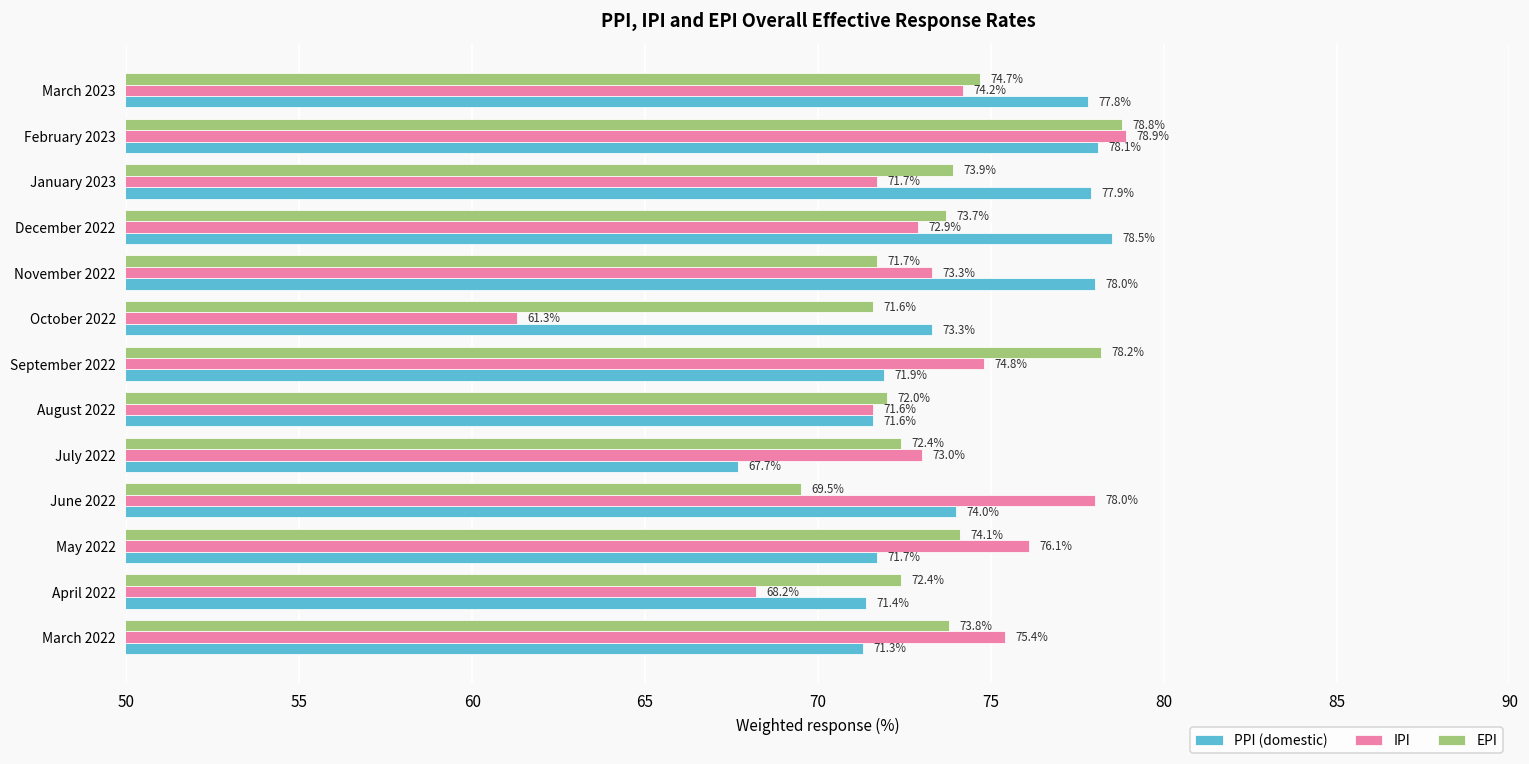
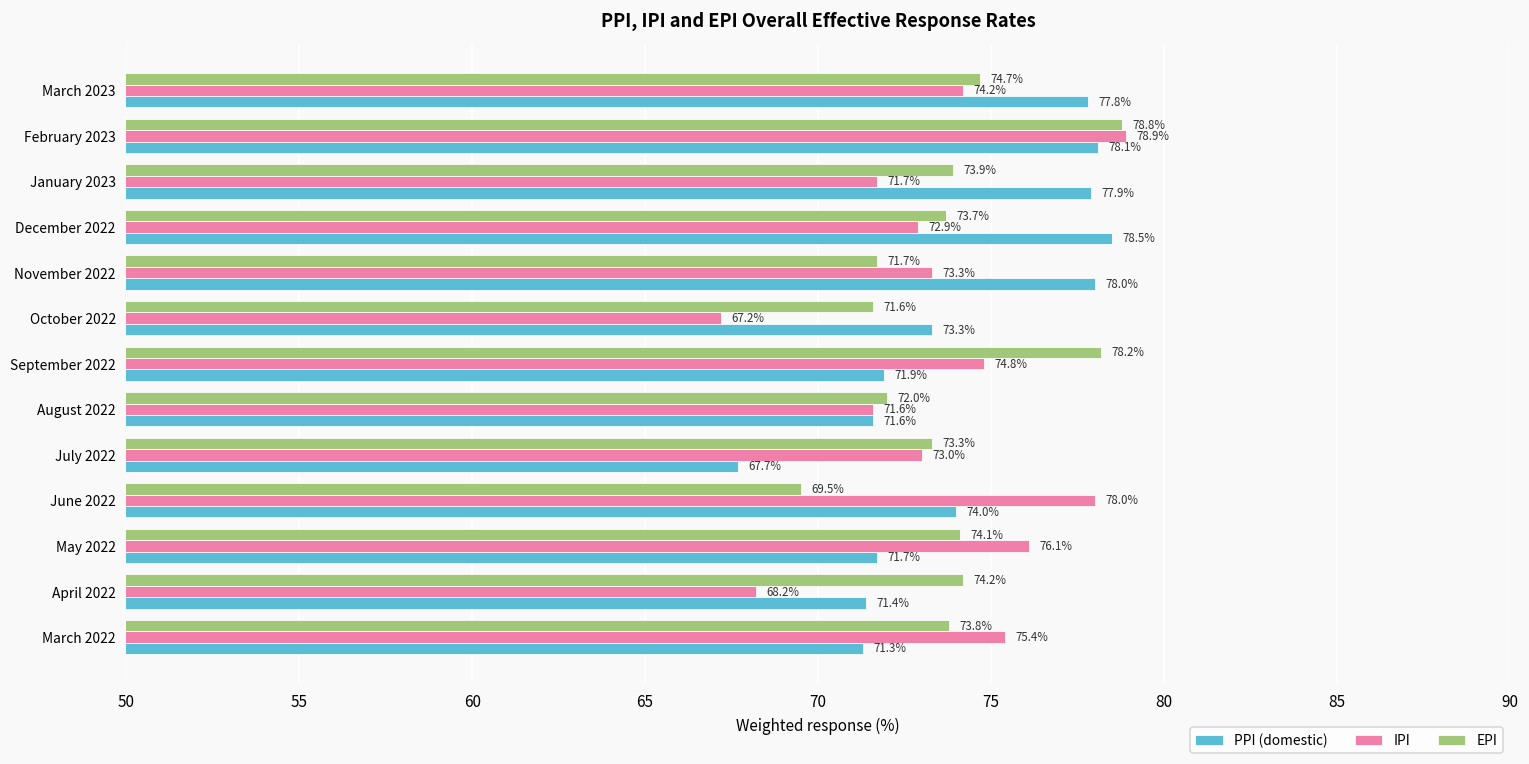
  {
    "PPI (domestic)": {
      "March 2023": "77.8%",
      "February 2023": "78.1%",
      "January 2023": "77.9%",
      "December 2022": "78.5%",
      "November 2022": "78.0%",
      "October 2022": "73.3%",
      "September 2022": "71.9%",
      "August 2022": "71.6%",
      "July 2022": "67.7%",
      "June 2022": "74.0%",
      "May 2022": "71.7%",
      "April 2022": "71.4%",
      "March 2022": "71.3%"
    },
    "IPI": {
      "March 2023": "74.2%",
      "February 2023": "78.9%",
      "January 2023": "71.7%",
      "December 2022": "72.9%",
      "November 2022": "73.3%",
-     "October 2022": "61.3%",
+     "October 2022": "67.2%",
      "September 2022": "74.8%",
      "August 2022": "71.6%",
      "July 2022": "73.0%",
      "June 2022": "78.0%",
      "May 2022": "76.1%",
      "April 2022": "68.2%",
      "March 2022": "75.4%"
    },
    "EPI": {
      "March 2023": "74.7%",
      "February 2023": "78.8%",
      "January 2023": "73.9%",
      "December 2022": "73.7%",
      "November 2022": "71.7%",
      "October 2022": "71.6%",
      "September 2022": "78.2%",
      "August 2022": "72.0%",
-     "July 2022": "72.4%",
+     "July 2022": "73.3%",
      "June 2022": "69.5%",
      "May 2022": "74.1%",
-     "April 2022": "72.4%",
+     "April 2022": "74.2%",
      "March 2022": "73.8%"
    }
  }
